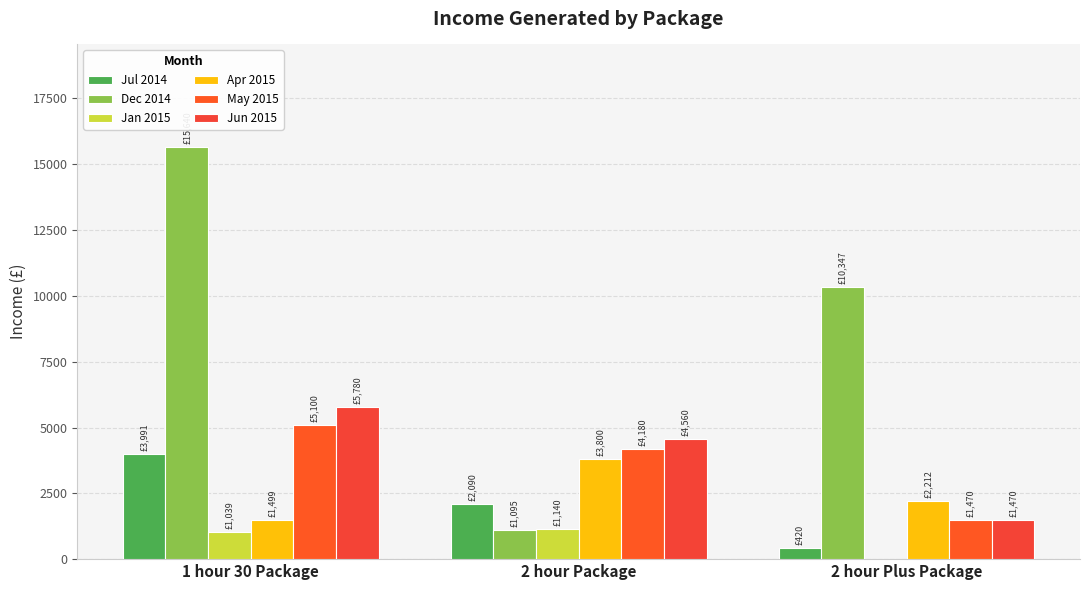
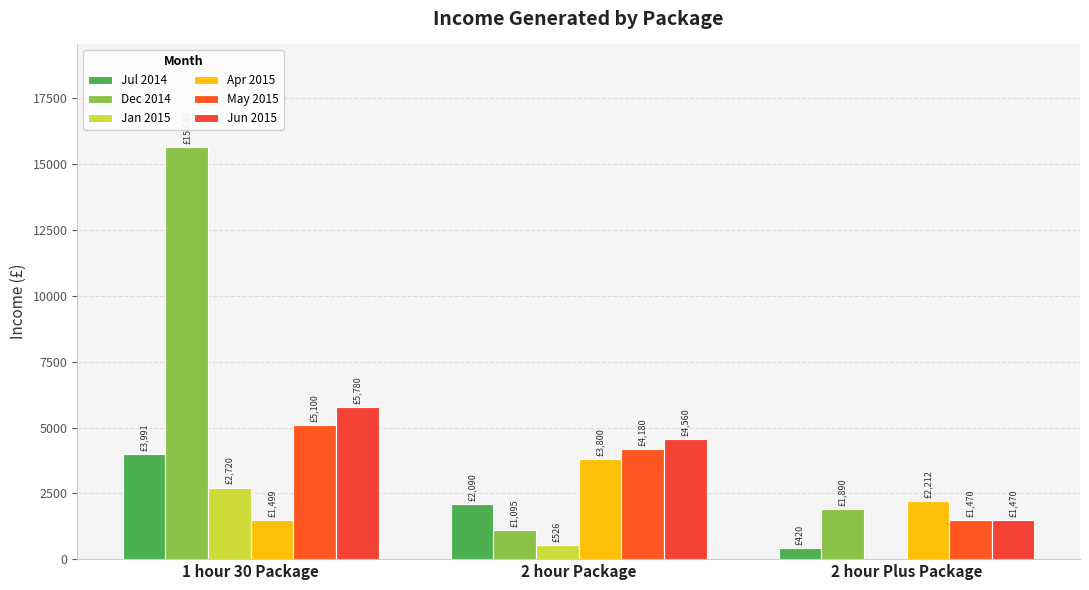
  {
    "Jul 2014": {
      "1 hour 30 Package": "£3,991",
      "2 hour Package": "£2,090",
      "2 hour Plus Package": "£420"
    },
    "Dec 2014": {
      "2 hour Package": "£1,095",
-     "2 hour Plus Package": "£10,347"
+     "2 hour Plus Package": "£1,890"
    },
    "Jan 2015": {
-     "1 hour 30 Package": "£1,039",
-     "2 hour Package": "£1,140"
+     "1 hour 30 Package": "£2,720",
+     "2 hour Package": "£526"
    },
    "Apr 2015": {
      "1 hour 30 Package": "£1,499",
      "2 hour Package": "£3,800",
      "2 hour Plus Package": "£2,212"
    }
  }
